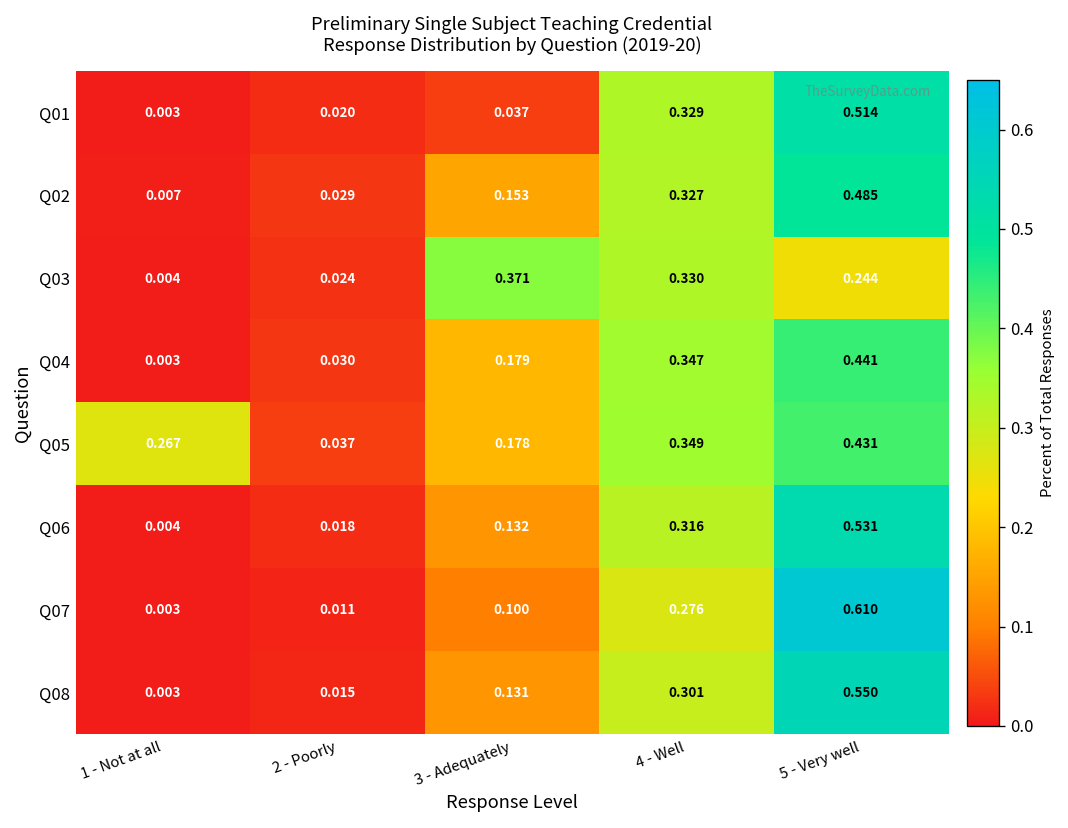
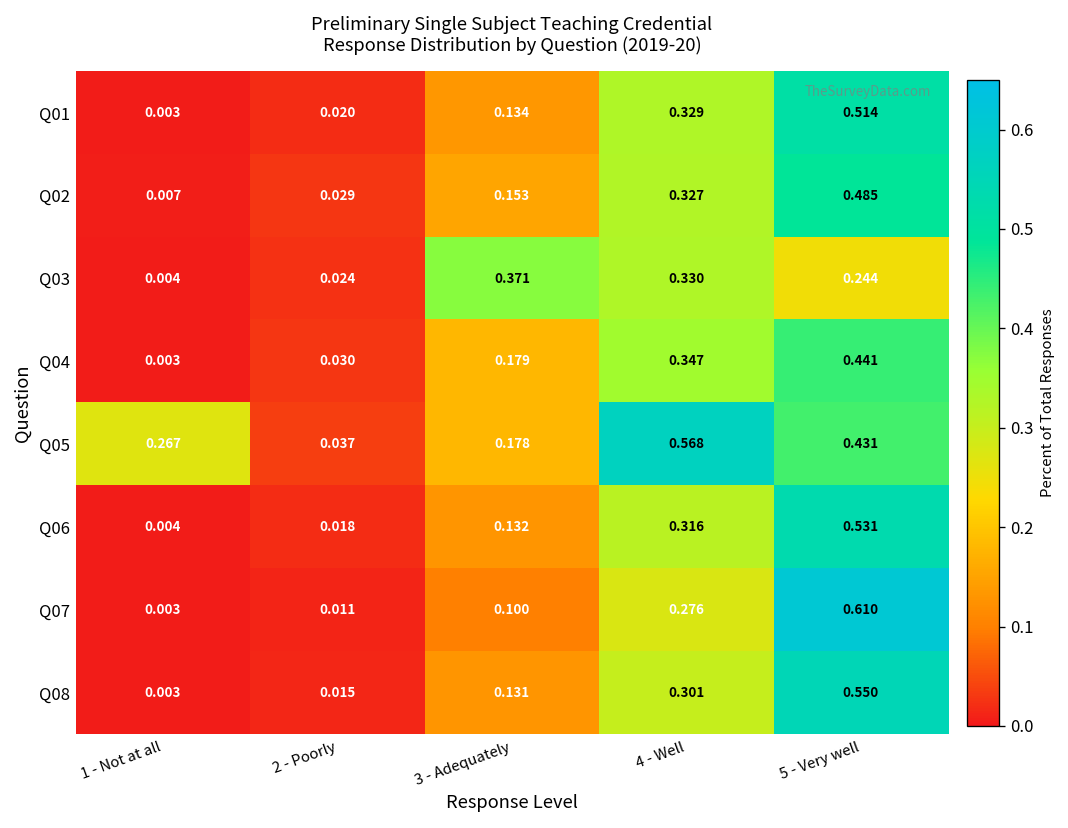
  {
    "Q01": {
      "1 - Not at all": 0.003,
      "2 - Poorly": 0.020,
-     "3 - Adequately": 0.037,
+     "3 - Adequately": 0.134,
      "4 - Well": 0.329
    },
    "Q02": {
      "1 - Not at all": 0.007,
      "2 - Poorly": 0.029,
      "3 - Adequately": 0.153,
      "4 - Well": 0.327,
      "5 - Very well": 0.485
    },
    "Q03": {
      "1 - Not at all": 0.004,
      "2 - Poorly": 0.024,
      "3 - Adequately": 0.371,
      "4 - Well": 0.330,
      "5 - Very well": 0.244
    },
    "Q04": {
      "1 - Not at all": 0.003,
      "2 - Poorly": 0.030,
      "3 - Adequately": 0.179,
      "4 - Well": 0.347,
      "5 - Very well": 0.441
    },
    "Q05": {
      "1 - Not at all": 0.267,
      "2 - Poorly": 0.037,
      "3 - Adequately": 0.178,
-     "4 - Well": 0.349,
+     "4 - Well": 0.568,
      "5 - Very well": 0.431
    },
    "Q06": {
      "1 - Not at all": 0.004,
      "2 - Poorly": 0.018,
      "3 - Adequately": 0.132,
      "4 - Well": 0.316,
      "5 - Very well": 0.531
    },
    "Q07": {
      "1 - Not at all": 0.003,
      "2 - Poorly": 0.011,
      "3 - Adequately": 0.100,
      "4 - Well": 0.276,
      "5 - Very well": 0.610
    },
    "Q08": {
      "1 - Not at all": 0.003,
      "2 - Poorly": 0.015,
      "3 - Adequately": 0.131,
      "4 - Well": 0.301,
      "5 - Very well": 0.550
    }
  }
